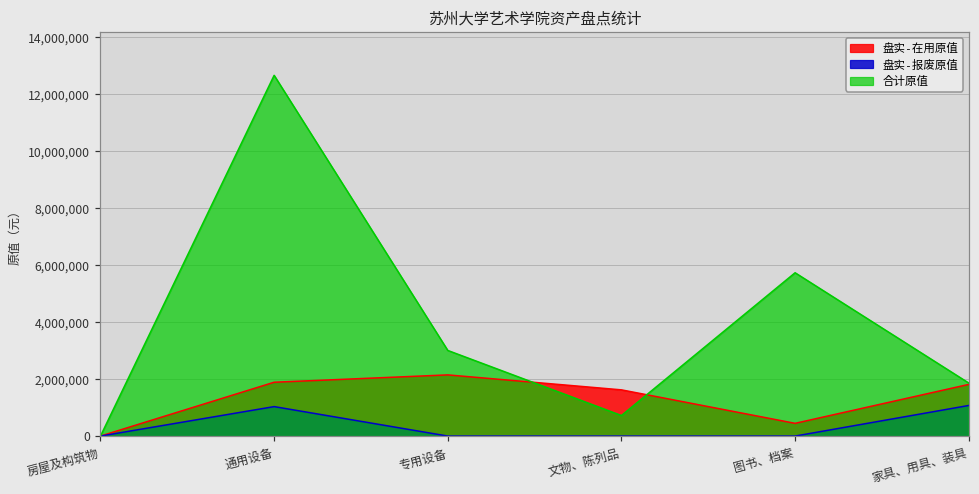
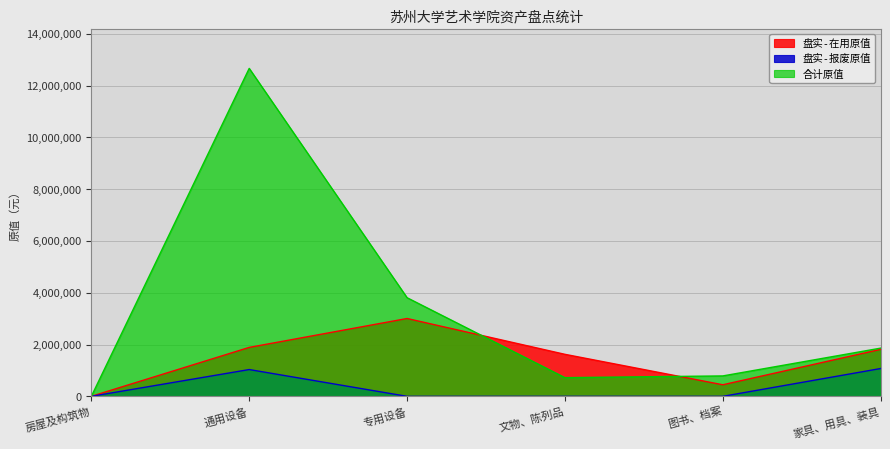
  {
    "盘实-在用原值": {
      "通用设备": "1,900,000",
-     "专用设备": "2,100,000",
+     "专用设备": "3,000,000",
      "文物、陈列品": "1,600,000",
      "图书、档案": "400,000"
    },
    "盘实-报废原值": {
      "通用设备": "1,000,000",
      "专用设备": "0",
      "文物、陈列品": "0",
      "图书、档案": "0",
      "家具、用具、装具": "1,100,000"
    },
    "合计原值": {
      "通用设备": "12,700,000",
-     "专用设备": "3,000,000",
+     "专用设备": "3,800,000",
      "文物、陈列品": "700,000",
-     "图书、档案": "5,700,000"
+     "图书、档案": "800,000"
    }
  }
